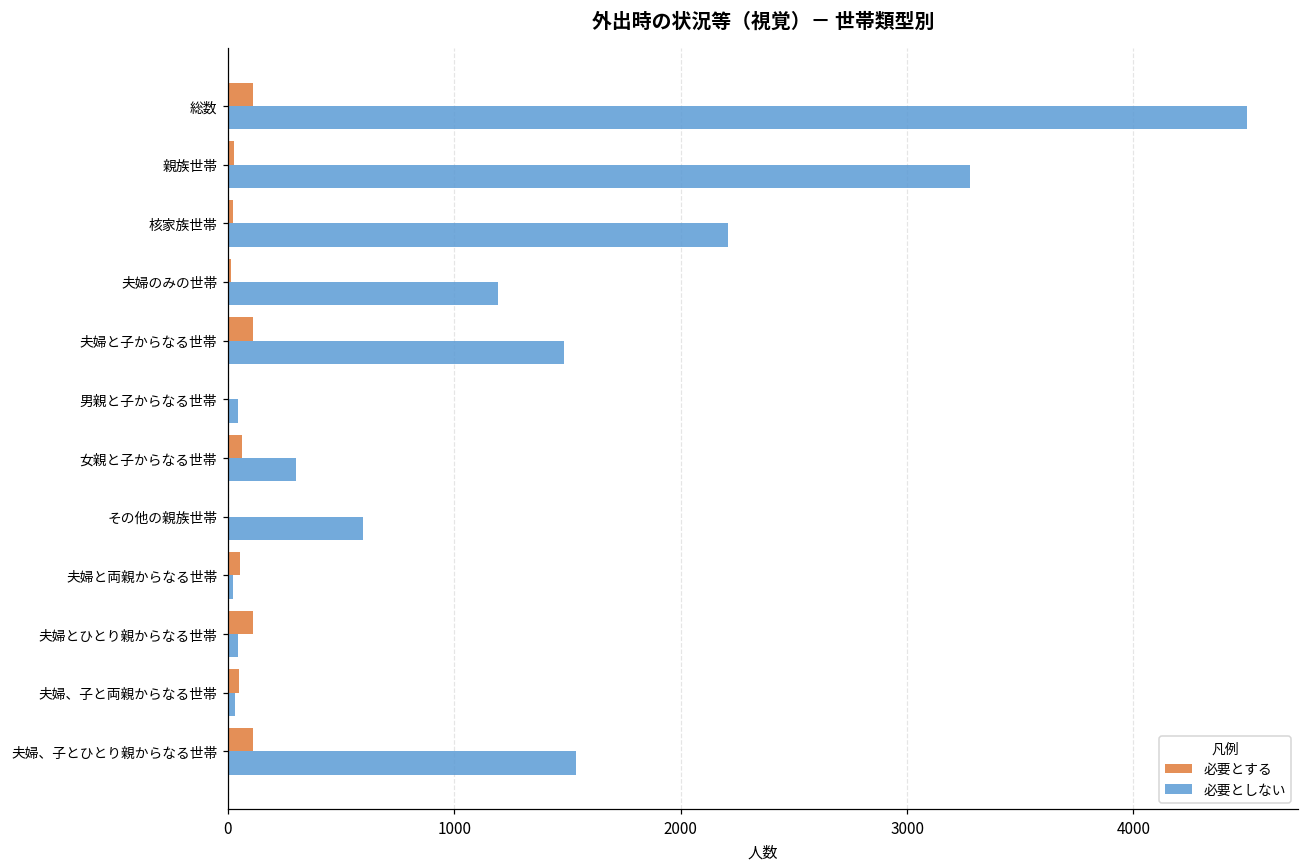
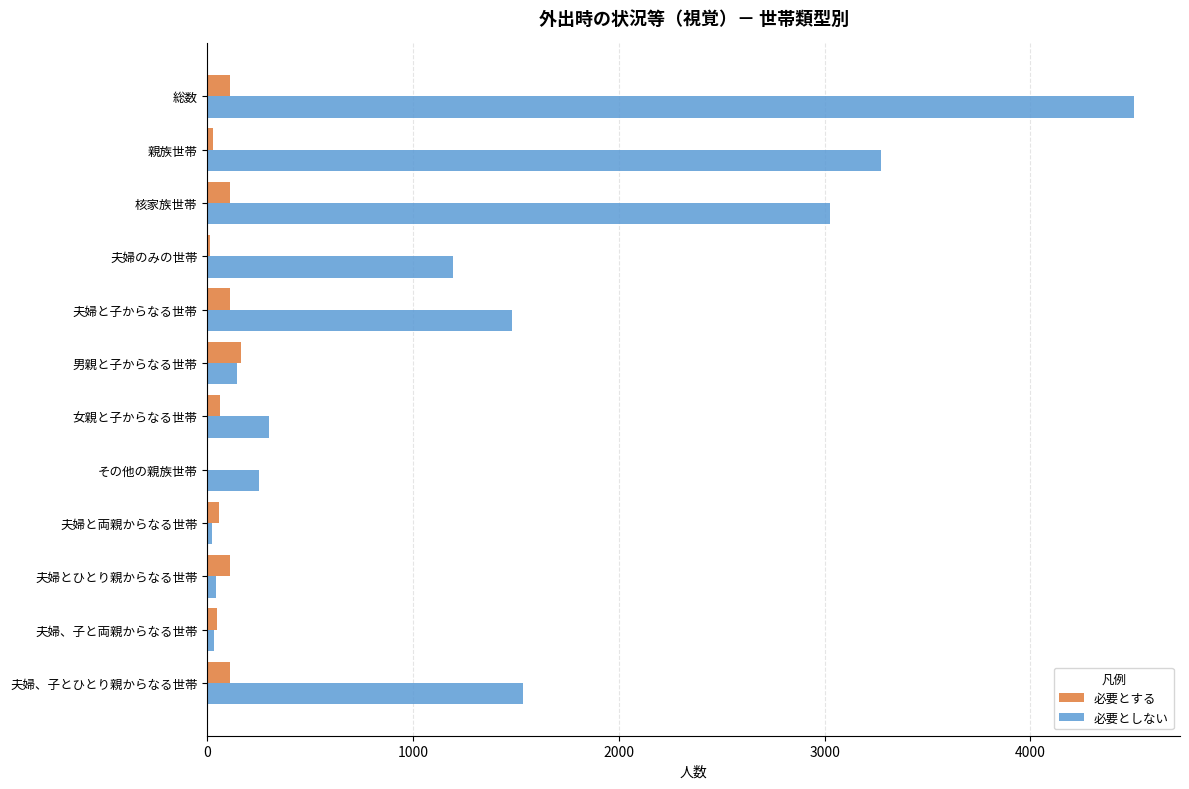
  {
    "必要とする": {
      "総数": 110,
      "親族世帯": 30,
-     "核家族世帯": 20,
+     "核家族世帯": 110,
      "夫婦のみの世帯": 10,
      "夫婦と子からなる世帯": 110,
-     "男親と子からなる世帯": 0,
+     "男親と子からなる世帯": 160,
      "女親と子からなる世帯": 60,
      "夫婦と両親からなる世帯": 60,
      "夫婦とひとり親からなる世帯": 110,
      "夫婦、子と両親からなる世帯": 50,
      "夫婦、子とひとり親からなる世帯": 110
    },
    "必要としない": {
      "総数": 4500,
      "親族世帯": 3280,
-     "核家族世帯": 2210,
+     "核家族世帯": 3020,
      "夫婦のみの世帯": 1190,
      "夫婦と子からなる世帯": 1480,
-     "男親と子からなる世帯": 50,
+     "男親と子からなる世帯": 140,
      "女親と子からなる世帯": 300,
-     "その他の親族世帯": 600,
+     "その他の親族世帯": 250,
      "夫婦と両親からなる世帯": 20,
      "夫婦とひとり親からなる世帯": 40,
      "夫婦、子と両親からなる世帯": 30,
      "夫婦、子とひとり親からなる世帯": 1540
    }
  }
